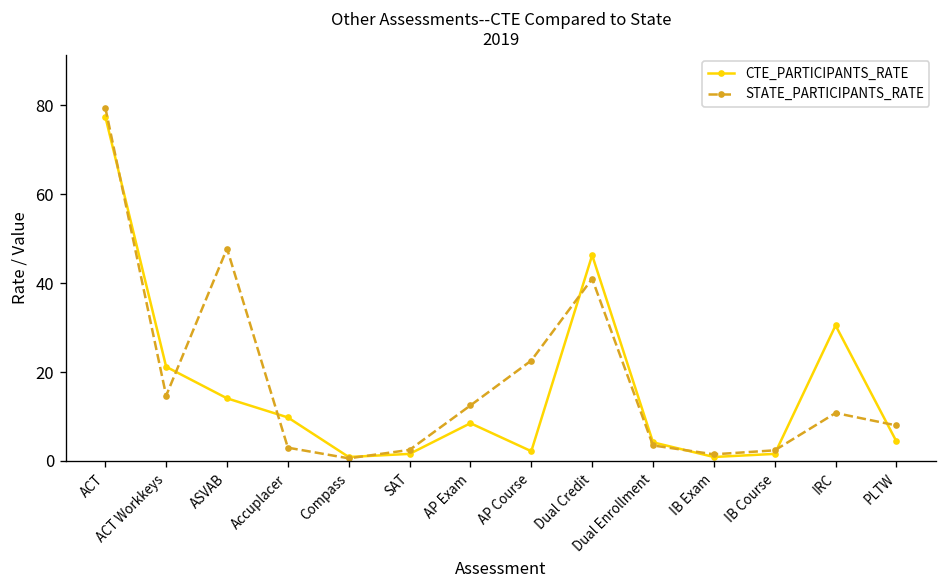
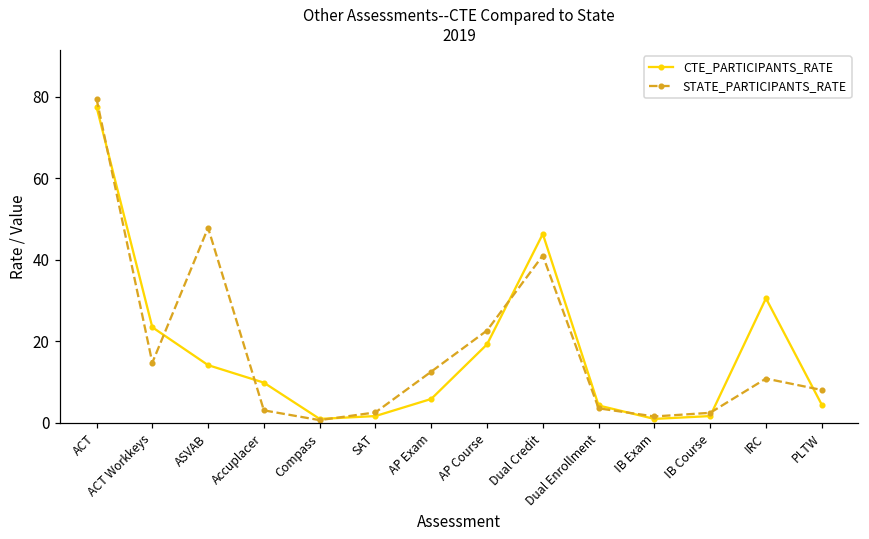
  {
    "CTE_PARTICIPANTS_RATE": {
      "ACT": 78,
-     "ACT Workkeys": 21,
+     "ACT Workkeys": 23,
      "ASVAB": 14,
      "Accuplacer": 10,
      "SAT": 2,
-     "AP Exam": 9,
-     "AP Course": 2,
+     "AP Exam": 6,
+     "AP Course": 19,
      "Dual Credit": 46,
      "Dual Enrollment": 4,
      "IB Course": 2,
      "IRC": 31,
      "PLTW": 4
    },
    "STATE_PARTICIPANTS_RATE": {
      "ACT": 80,
      "ACT Workkeys": 15,
      "ASVAB": 48,
      "Accuplacer": 3,
      "SAT": 3,
      "AP Exam": 13,
      "AP Course": 23,
      "Dual Credit": 41,
      "Dual Enrollment": 4,
      "IB Course": 2,
      "IRC": 11,
      "PLTW": 8
    }
  }
